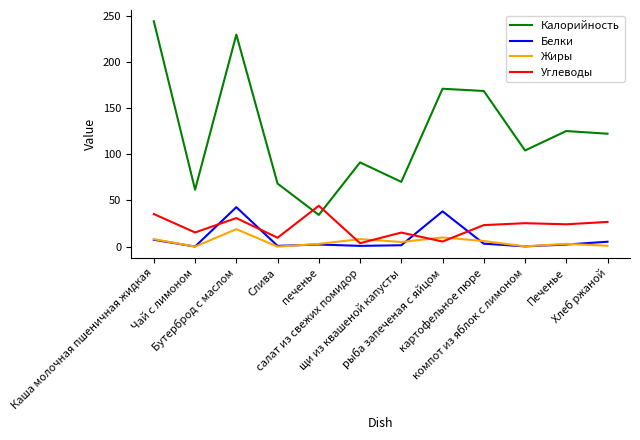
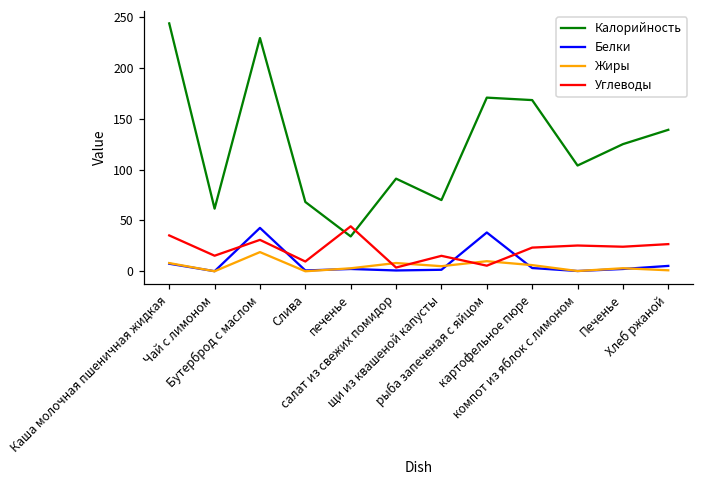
  {
    "Калорийность": {
      "Каша молочная пшеничная жидкая": 240,
      "Чай с лимоном": 60,
      "Бутерброд с маслом": 230,
      "Слива": 70,
      "печенье": 30,
      "салат из свежих помидор": 90,
      "щи из квашеной капусты": 70,
      "рыба запеченая с яйцом": 170,
      "картофельное пюре": 170,
      "компот из яблок с лимоном": 100,
      "Печенье": 130,
-     "Хлеб ржаной": 120
+     "Хлеб ржаной": 140
    },
    "Белки": {
      "Бутерброд с маслом": 40,
      "салат из свежих помидор": 0,
      "щи из квашеной капусты": 0,
      "рыба запеченая с яйцом": 40,
      "картофельное пюре": 0,
      "Хлеб ржаной": 10
    },
    "Жиры": {
      "Бутерброд с маслом": 20,
      "салат из свежих помидор": 10,
      "щи из квашеной капусты": 10,
      "рыба запеченая с яйцом": 10,
      "картофельное пюре": 10,
      "Хлеб ржаной": 0
    },
    "Углеводы": {
      "Каша молочная пшеничная жидкая": 40,
      "Чай с лимоном": 20,
      "Бутерброд с маслом": 30,
      "Слива": 10,
      "печенье": 40,
      "салат из свежих помидор": 0,
      "щи из квашеной капусты": 20,
      "рыба запеченая с яйцом": 10,
      "картофельное пюре": 20,
      "компот из яблок с лимоном": 30,
      "Печенье": 20,
      "Хлеб ржаной": 30
    }
  }
